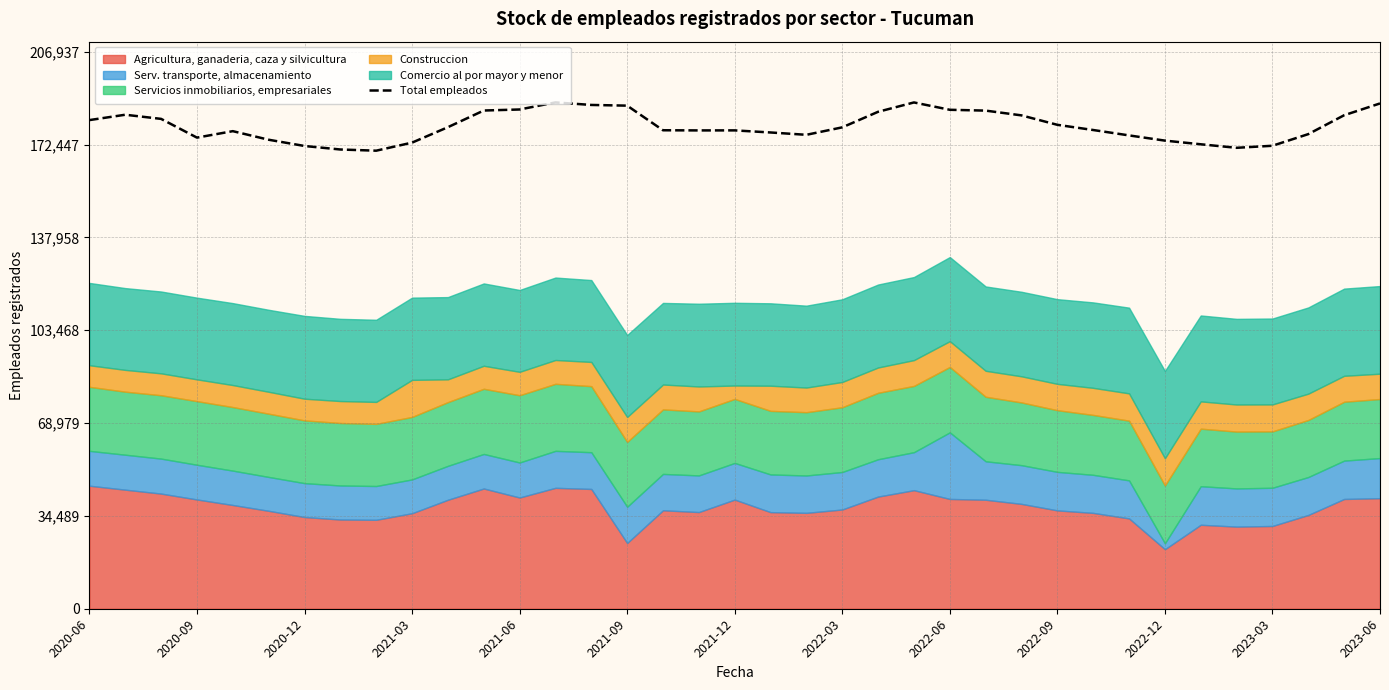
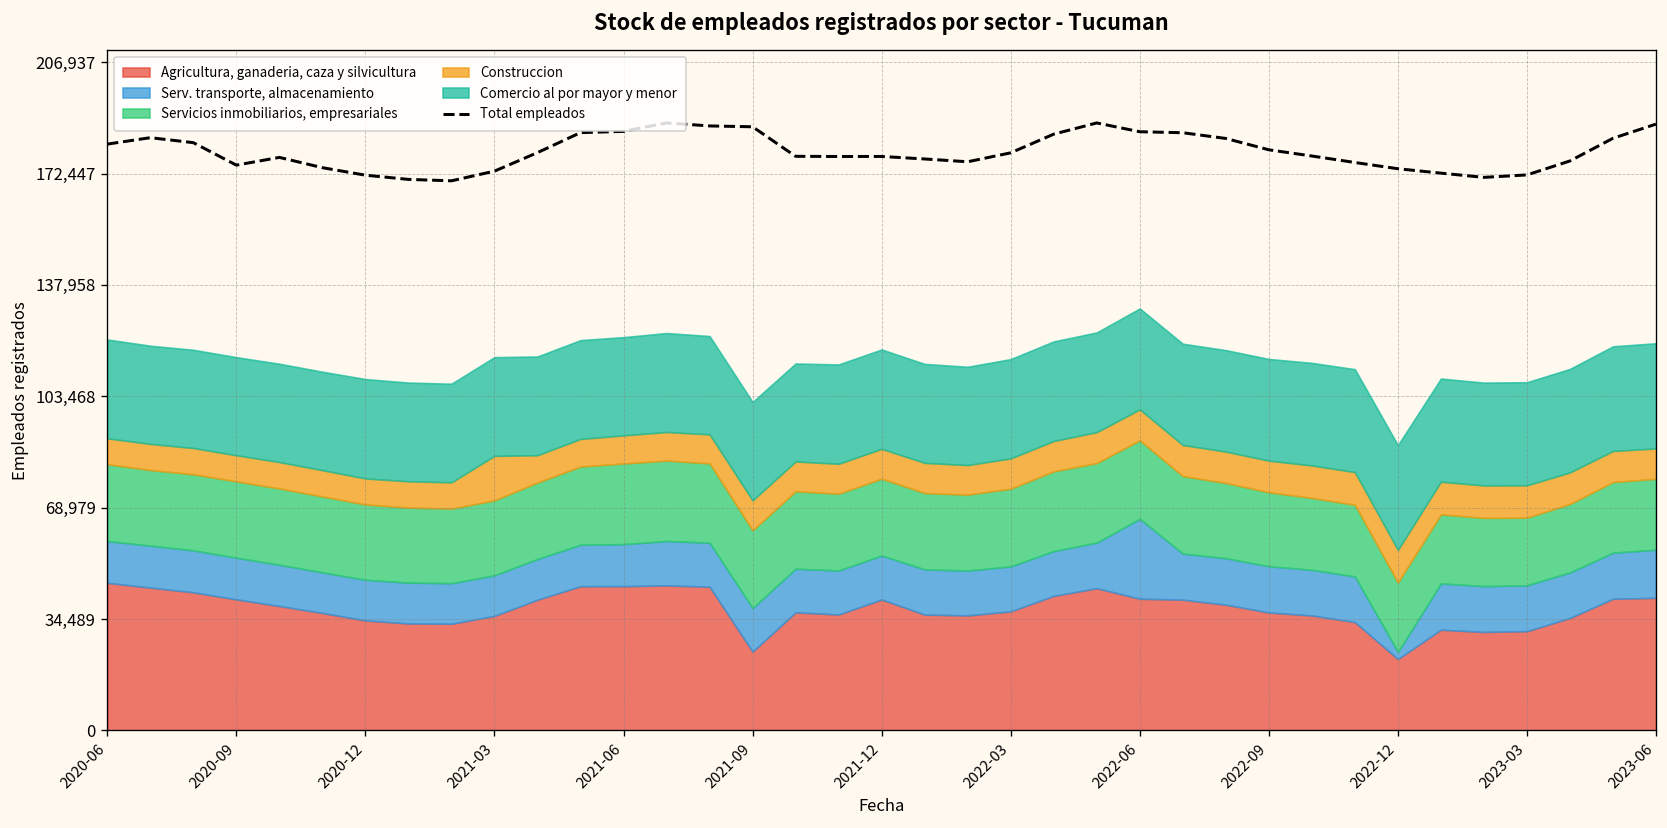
  {
    "Total empleados": {
      "2020-06": "182,000",
      "2020-09": "175,000",
      "2020-12": "172,000",
      "2021-03": "173,000",
      "2021-06": "186,000",
      "2021-09": "187,000",
      "2021-12": "178,000",
      "2022-03": "179,000",
      "2022-06": "185,000",
      "2022-09": "180,000",
      "2022-12": "174,000",
      "2023-03": "172,000",
      "2023-06": "188,000"
    },
    "Agricultura, ganaderia, caza y silvicultura": {
      "2020-06": "46,000",
      "2020-09": "41,000",
      "2020-12": "34,000",
      "2021-03": "35,000",
-     "2021-06": "41,000",
+     "2021-06": "45,000",
      "2021-09": "24,000",
      "2021-12": "41,000",
      "2022-03": "37,000",
      "2022-06": "41,000",
      "2022-09": "37,000",
      "2022-12": "22,000",
      "2023-03": "31,000",
      "2023-06": "41,000"
    },
    "Serv. transporte, almacenamiento": {
      "2020-06": "13,000",
      "2020-09": "13,000",
      "2020-12": "13,000",
      "2021-03": "13,000",
      "2021-06": "13,000",
      "2021-09": "13,000",
      "2021-12": "14,000",
      "2022-03": "14,000",
      "2022-06": "25,000",
      "2022-09": "14,000",
      "2022-12": "2,000",
      "2023-03": "14,000",
      "2023-06": "15,000"
    },
    "Construccion": {
      "2020-06": "8,000",
      "2020-09": "8,000",
      "2020-12": "8,000",
      "2021-03": "14,000",
      "2021-06": "9,000",
      "2021-09": "9,000",
-     "2021-12": "5,000",
+     "2021-12": "9,000",
      "2022-03": "9,000",
      "2022-06": "10,000",
      "2022-09": "10,000",
      "2022-12": "10,000",
      "2023-03": "10,000",
      "2023-06": "9,000"
    }
  }
